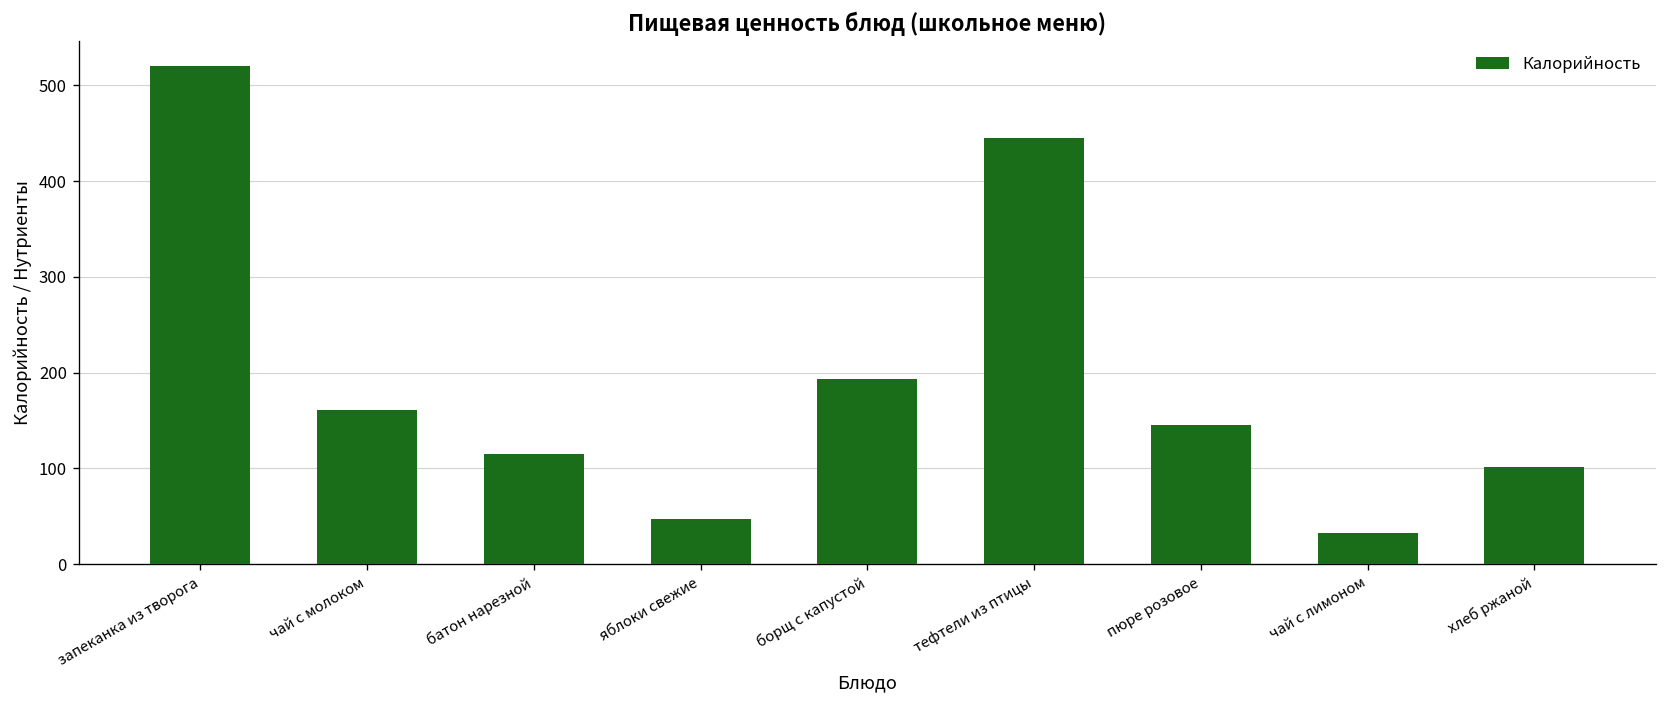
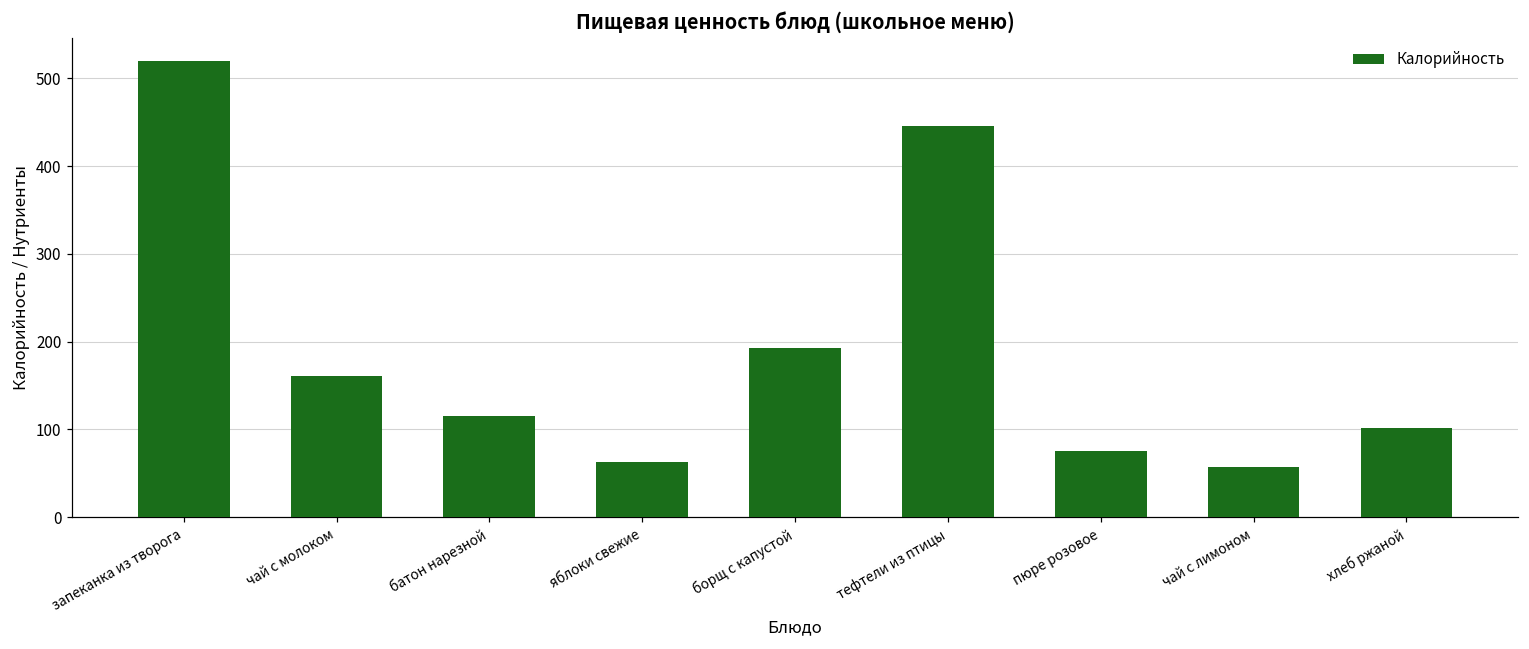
  {
    "запеканка из творога": 520,
    "чай с молоком": 160,
    "батон нарезной": 120,
-   "яблоки свежие": 50,
+   "яблоки свежие": 60,
    "борщ с капустой": 190,
    "тефтели из птицы": 450,
-   "пюре розовое": 150,
-   "чай с лимоном": 30,
+   "пюре розовое": 80,
+   "чай с лимоном": 60,
    "хлеб ржаной": 100
  }
